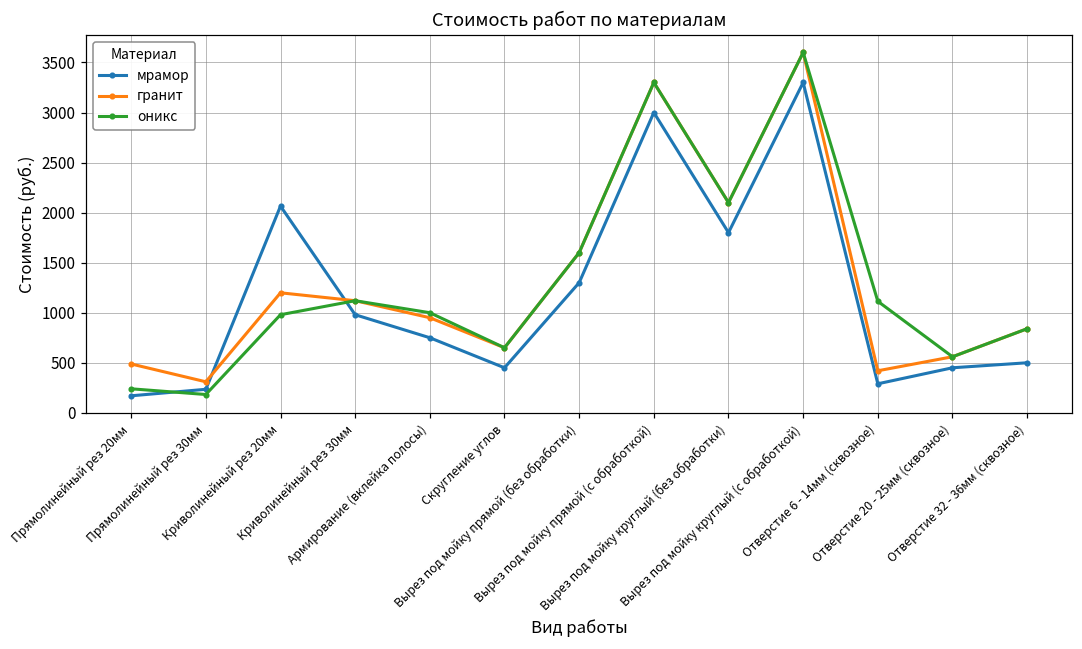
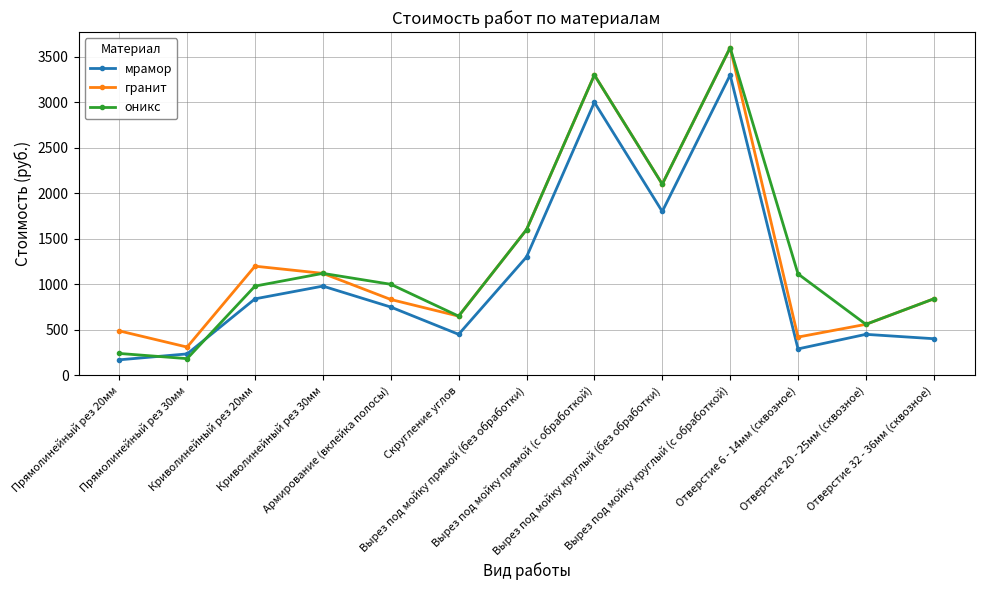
  {
    "мрамор": {
      "Прямолинейный рез 20мм": 200,
      "Прямолинейный рез 30мм": 200,
-     "Криволинейный рез 20мм": 2100,
+     "Криволинейный рез 20мм": 800,
      "Криволинейный рез 30мм": 1000,
      "Армирование (вклейка полосы)": 800,
      "Скругление углов": 500,
      "Вырез под мойку прямой (без обработки)": 1300,
      "Вырез под мойку прямой (с обработкой)": 3000,
      "Вырез под мойку круглый (без обработки)": 1800,
      "Вырез под мойку круглый (с обработкой)": 3300,
      "Отверстие 6 - 14мм (сквозное)": 300,
      "Отверстие 20 - 25мм (сквозное)": 500,
-     "Отверстие 32 - 36мм (сквозное)": 500
+     "Отверстие 32 - 36мм (сквозное)": 400
    },
    "гранит": {
      "Прямолинейный рез 20мм": 500,
      "Прямолинейный рез 30мм": 300,
      "Криволинейный рез 20мм": 1200,
-     "Армирование (вклейка полосы)": 1000,
+     "Армирование (вклейка полосы)": 800,
      "Отверстие 6 - 14мм (сквозное)": 400
    },
    "оникс": {
      "Прямолинейный рез 20мм": 200,
      "Прямолинейный рез 30мм": 200,
      "Криволинейный рез 20мм": 1000,
      "Армирование (вклейка полосы)": 1000,
      "Отверстие 6 - 14мм (сквозное)": 1100
    }
  }
